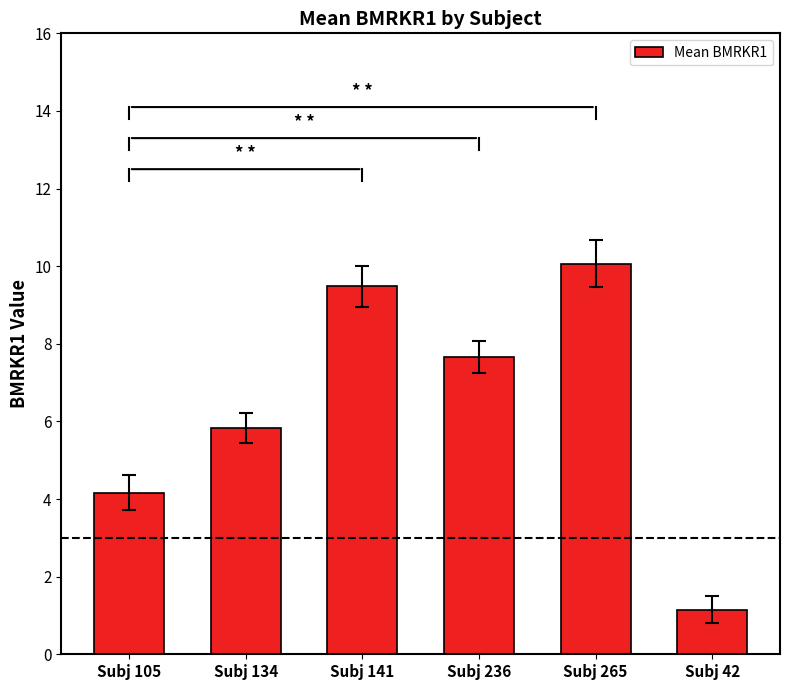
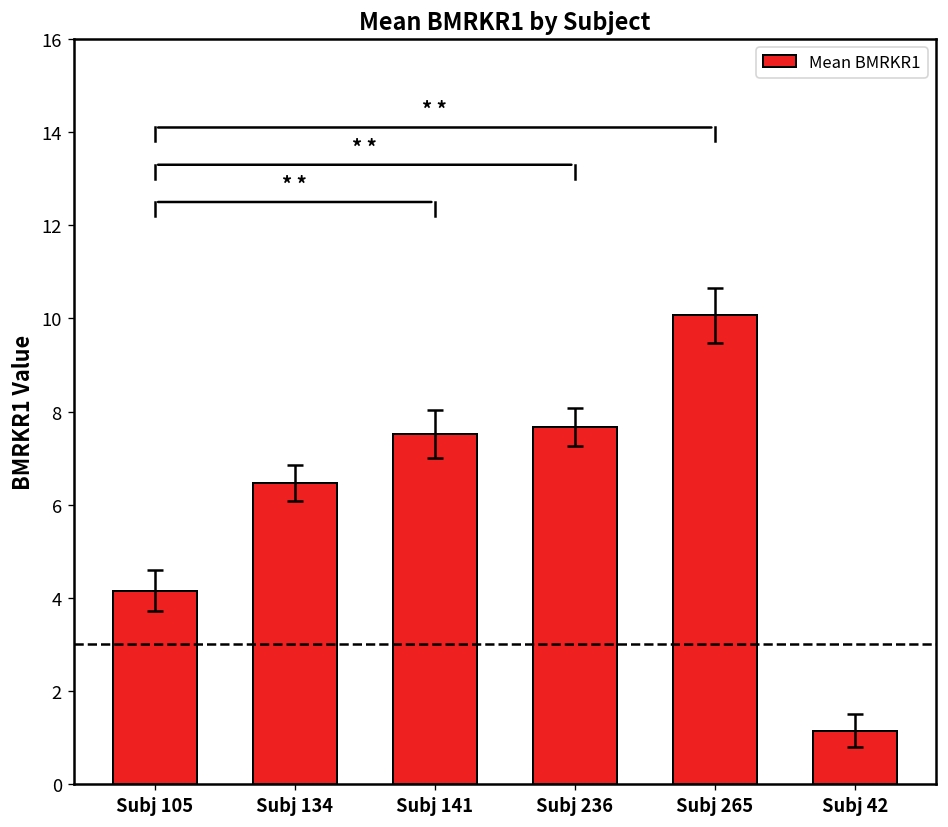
  {
    "Mean BMRKR1": {
      "Subj 105": 4.2,
-     "Subj 134": 5.8,
-     "Subj 141": 9.5,
+     "Subj 134": 6.5,
+     "Subj 141": 7.5,
      "Subj 236": 7.7,
      "Subj 265": 10.1,
      "Subj 42": 1.1
    }
  }
